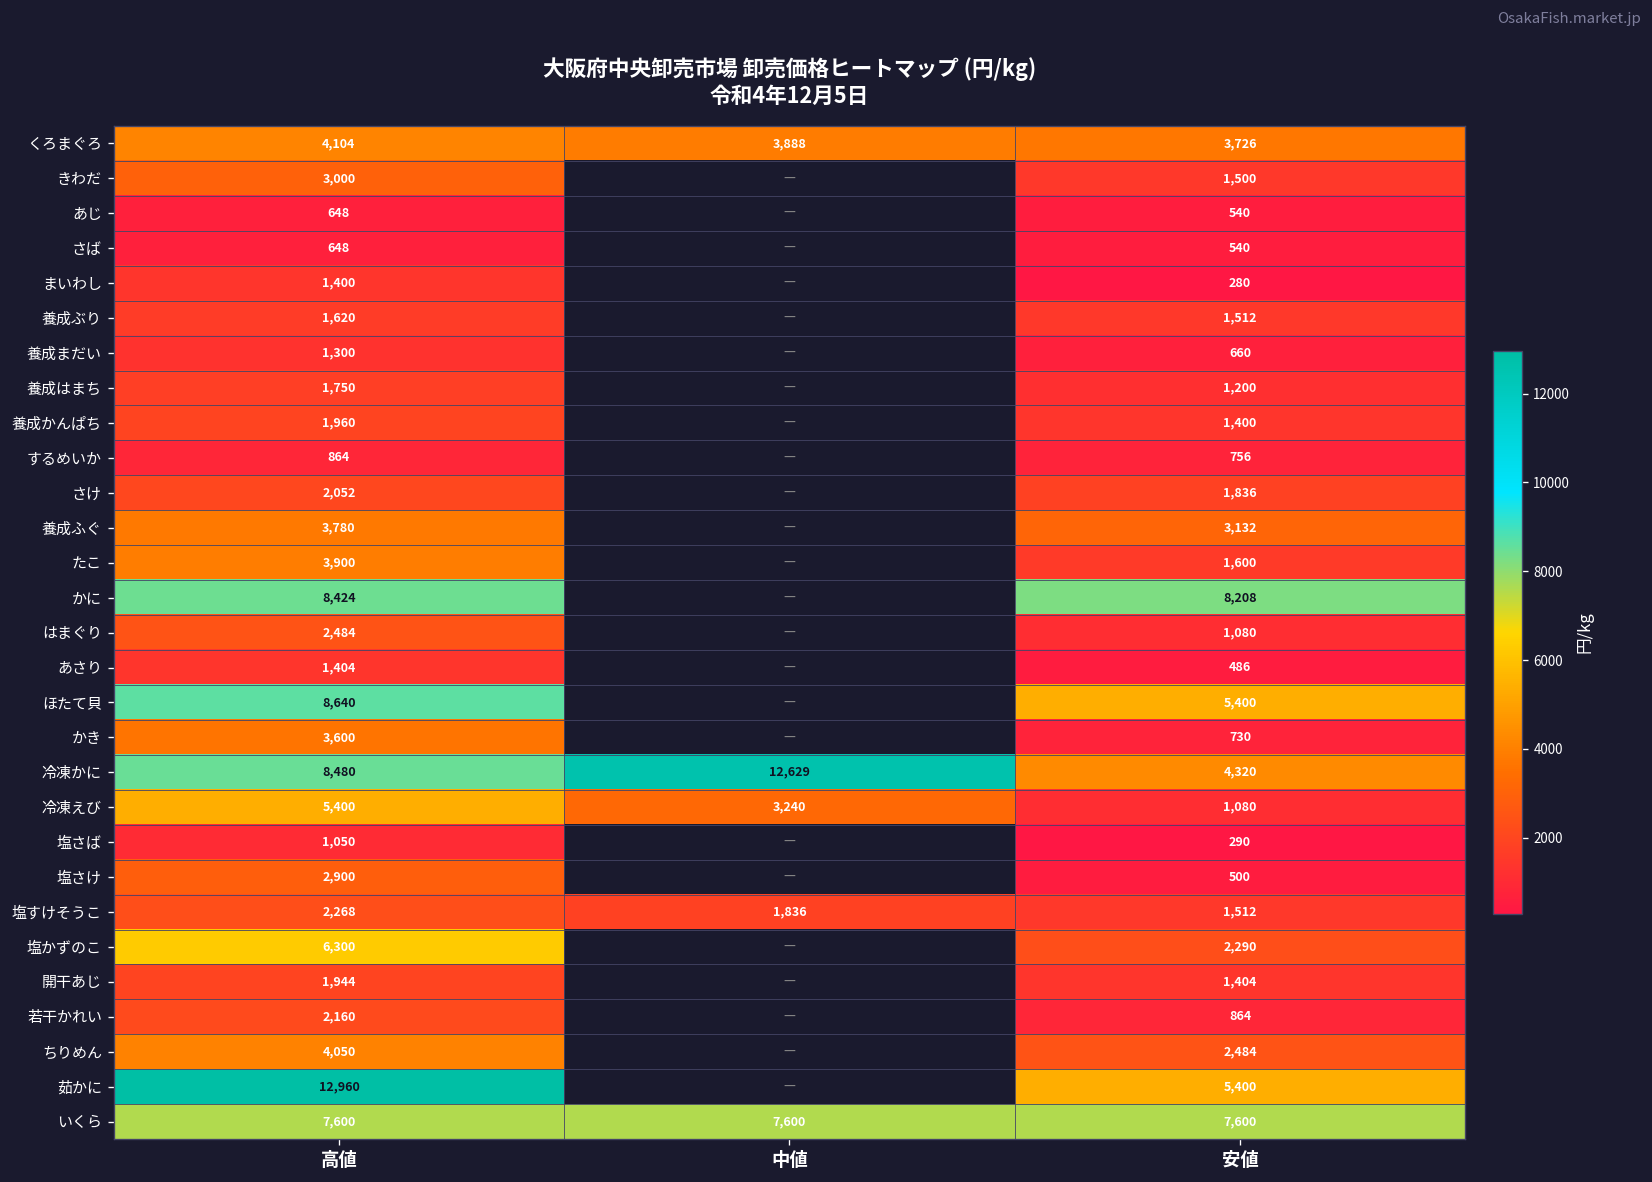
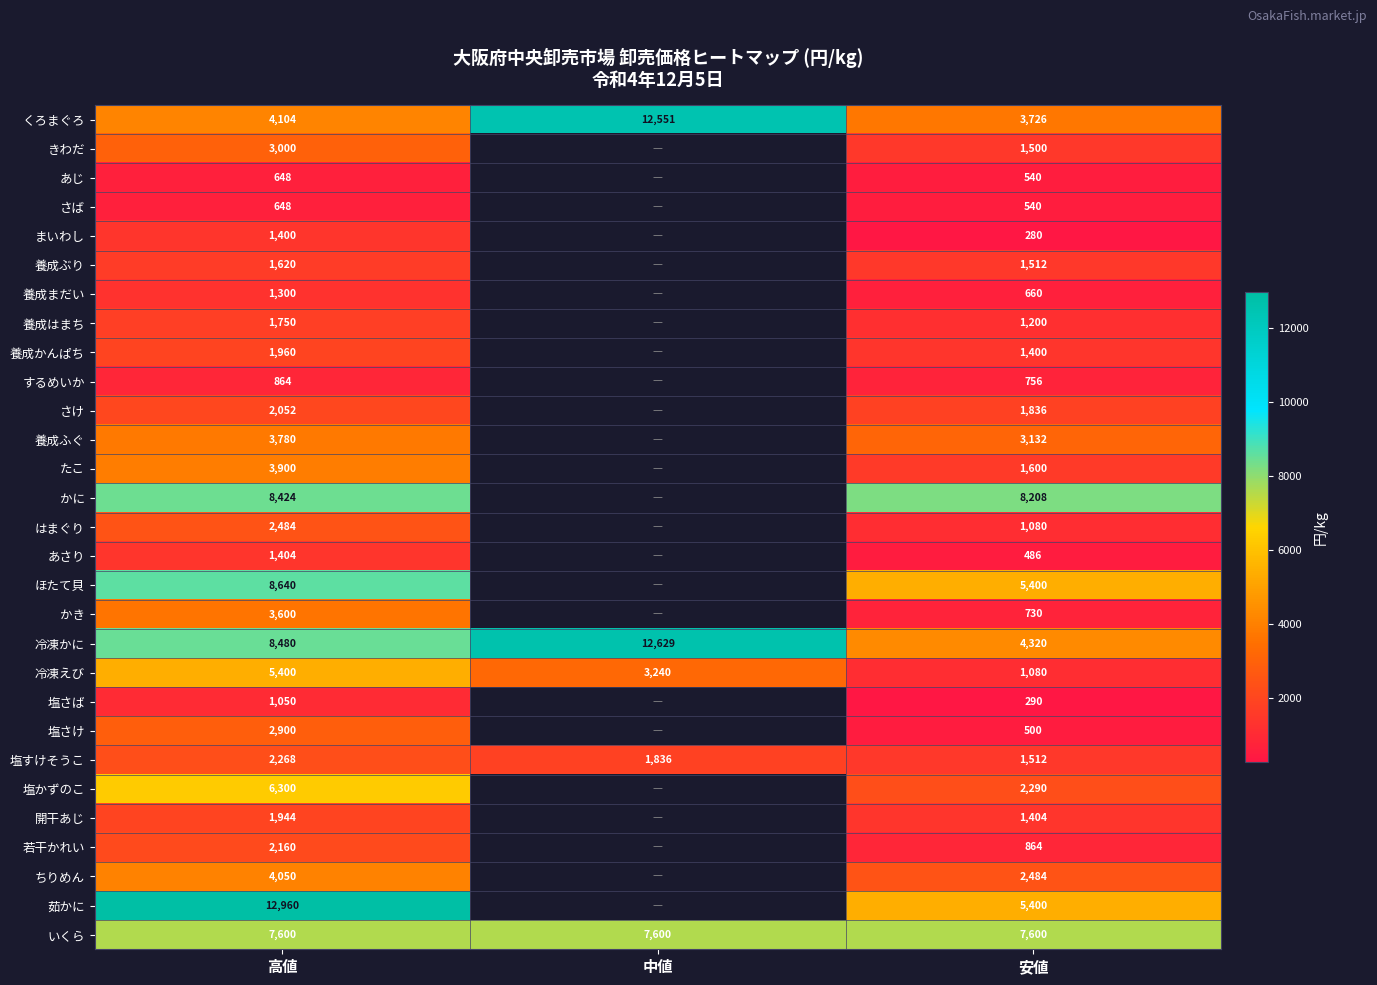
  {
    "くろまぐろ": {
      "高値": "4,104",
-     "中値": "3,888",
+     "中値": "12,551",
      "安値": "3,726"
    },
    "きわだ": {
      "高値": "3,000",
      "安値": "1,500"
    },
    "あじ": {
      "高値": "648",
      "安値": "540"
    },
    "さば": {
      "高値": "648",
      "安値": "540"
    },
    "まいわし": {
      "高値": "1,400",
      "安値": "280"
    },
    "養成ぶり": {
      "高値": "1,620",
      "安値": "1,512"
    },
    "養成まだい": {
      "高値": "1,300",
      "安値": "660"
    },
    "養成はまち": {
      "高値": "1,750",
      "安値": "1,200"
    },
    "養成かんぱち": {
      "高値": "1,960",
      "安値": "1,400"
    },
    "するめいか": {
      "高値": "864",
      "安値": "756"
    },
    "さけ": {
      "高値": "2,052",
      "安値": "1,836"
    },
    "養成ふぐ": {
      "高値": "3,780",
      "安値": "3,132"
    },
    "たこ": {
      "高値": "3,900",
      "安値": "1,600"
    },
    "かに": {
      "高値": "8,424",
      "安値": "8,208"
    },
    "はまぐり": {
      "高値": "2,484",
      "安値": "1,080"
    },
    "あさり": {
      "高値": "1,404",
      "安値": "486"
    },
    "ほたて貝": {
      "高値": "8,640",
      "安値": "5,400"
    },
    "かき": {
      "高値": "3,600",
      "安値": "730"
    },
    "冷凍かに": {
      "高値": "8,480",
      "中値": "12,629",
      "安値": "4,320"
    },
    "冷凍えび": {
      "高値": "5,400",
      "中値": "3,240",
      "安値": "1,080"
    },
    "塩さば": {
      "高値": "1,050",
      "安値": "290"
    },
    "塩さけ": {
      "高値": "2,900",
      "安値": "500"
    },
    "塩すけそうこ": {
      "高値": "2,268",
      "中値": "1,836",
      "安値": "1,512"
    },
    "塩かずのこ": {
      "高値": "6,300",
      "安値": "2,290"
    },
    "開干あじ": {
      "高値": "1,944",
      "安値": "1,404"
    },
    "若干かれい": {
      "高値": "2,160",
      "安値": "864"
    },
    "ちりめん": {
      "高値": "4,050",
      "安値": "2,484"
    },
    "茹かに": {
      "高値": "12,960",
      "安値": "5,400"
    },
    "いくら": {
      "高値": "7,600",
      "中値": "7,600",
      "安値": "7,600"
    }
  }
